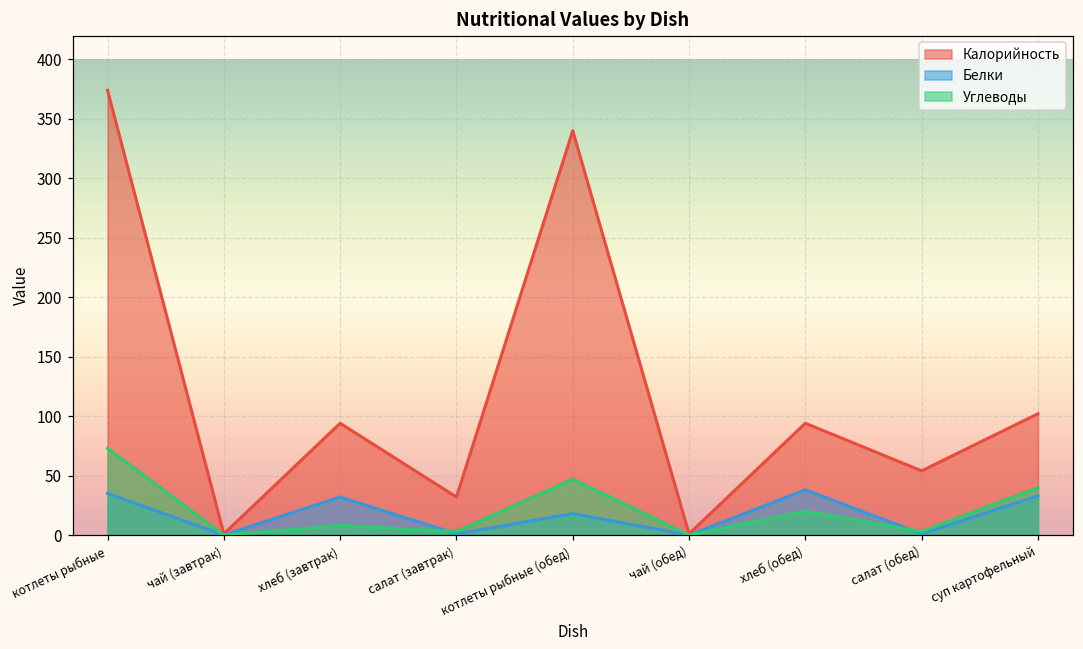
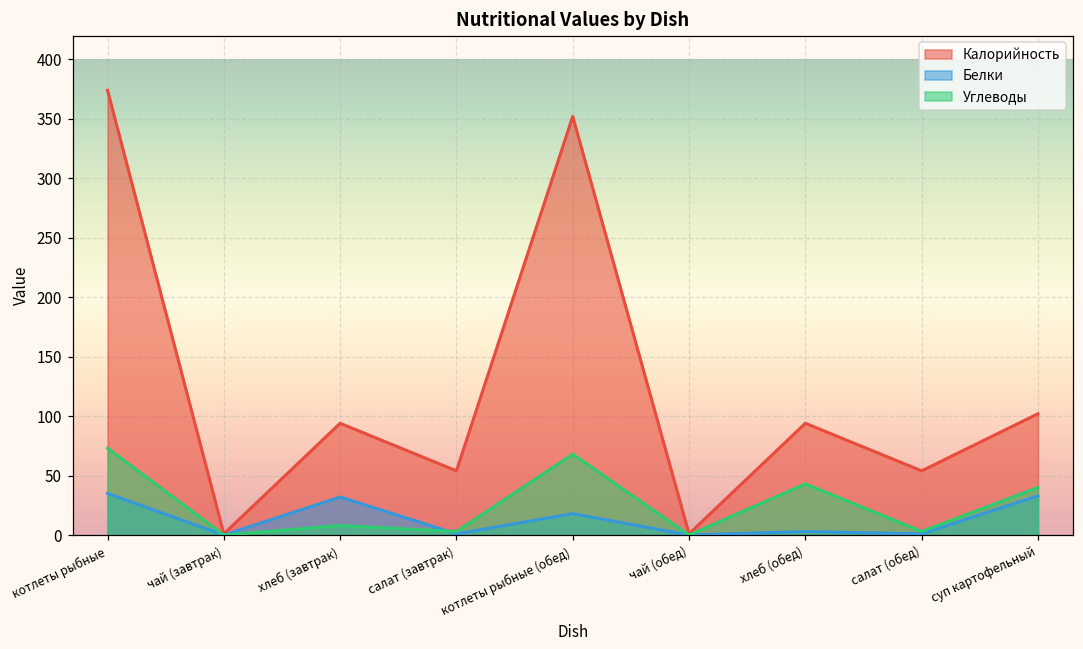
  {
    "Калорийность": {
      "котлеты рыбные": 374,
      "хлеб (завтрак)": 94,
-     "салат (завтрак)": 32,
-     "котлеты рыбные (обед)": 340,
+     "салат (завтрак)": 54,
+     "котлеты рыбные (обед)": 352,
      "хлеб (обед)": 94,
      "салат (обед)": 54,
      "суп картофельный": 102
    },
    "Белки": {
      "котлеты рыбные": 35,
      "хлеб (завтрак)": 32,
      "котлеты рыбные (обед)": 18,
-     "хлеб (обед)": 38,
+     "хлеб (обед)": 3,
      "суп картофельный": 33
    },
    "Углеводы": {
      "котлеты рыбные": 73,
      "хлеб (завтрак)": 8,
-     "котлеты рыбные (обед)": 47,
-     "хлеб (обед)": 20,
+     "котлеты рыбные (обед)": 68,
+     "хлеб (обед)": 43,
      "суп картофельный": 40
    }
  }
